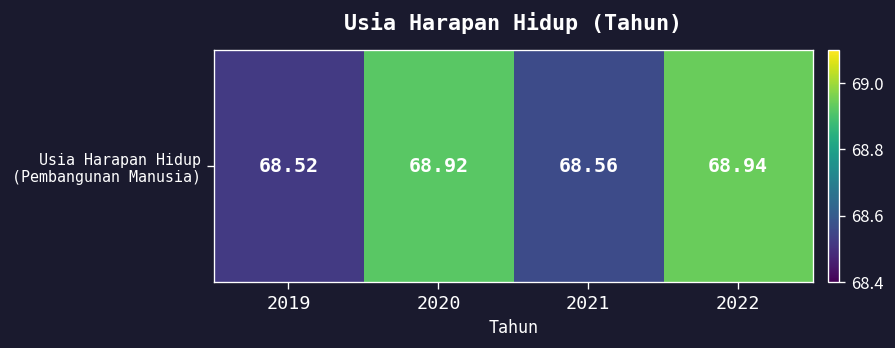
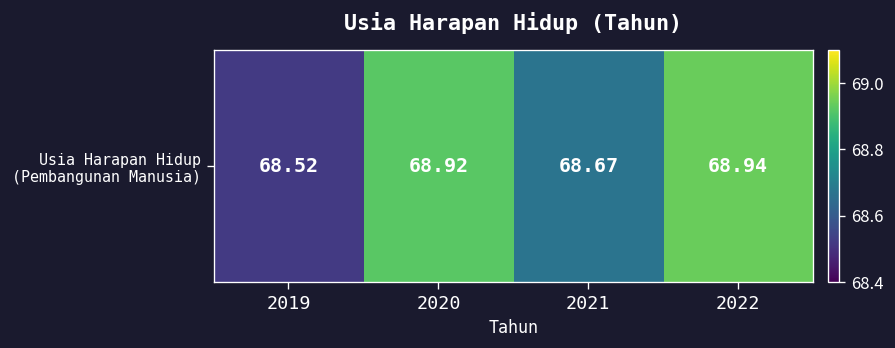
  {
    "Usia Harapan Hidup (Pembangunan Manusia)": {
      "2019": 68.52,
      "2020": 68.92,
-     "2021": 68.56,
+     "2021": 68.67,
      "2022": 68.94
    }
  }
